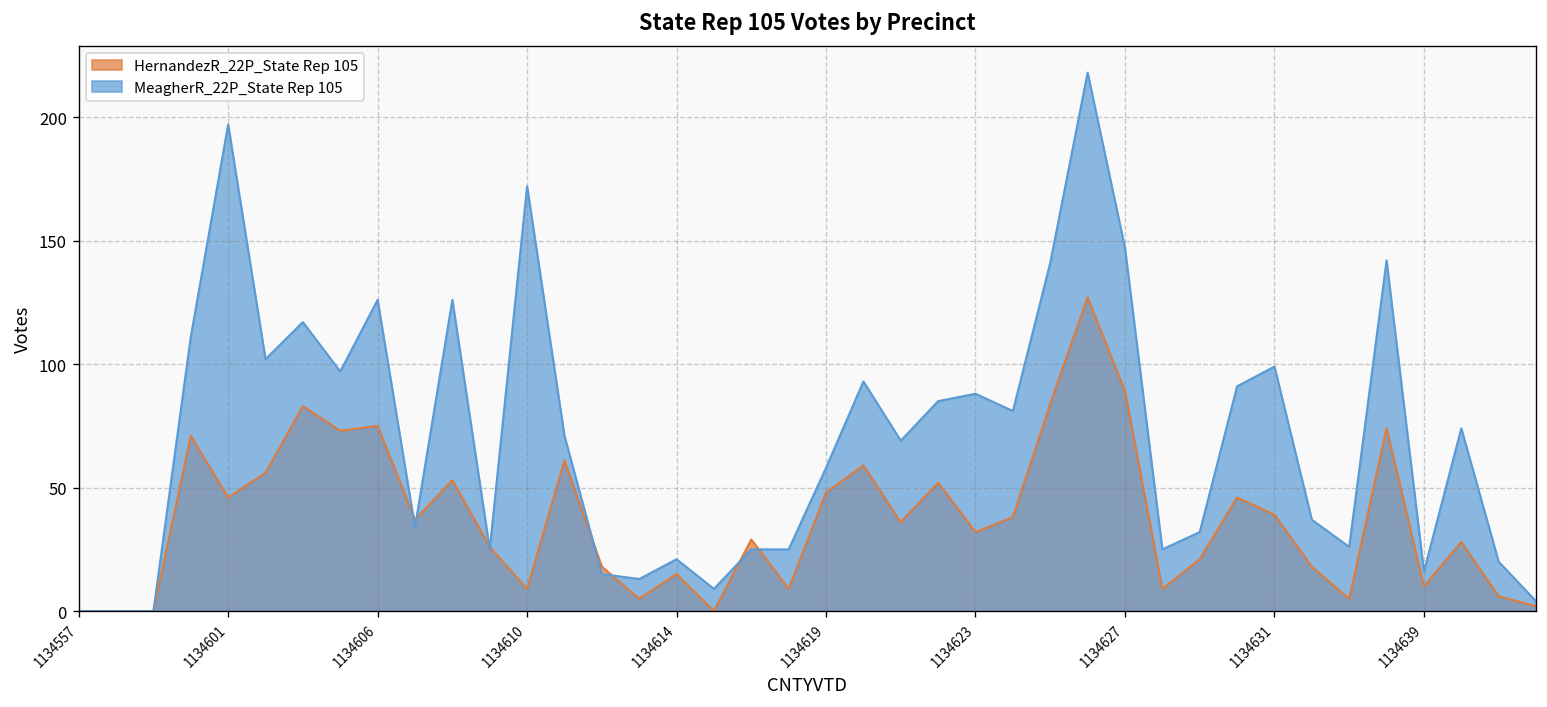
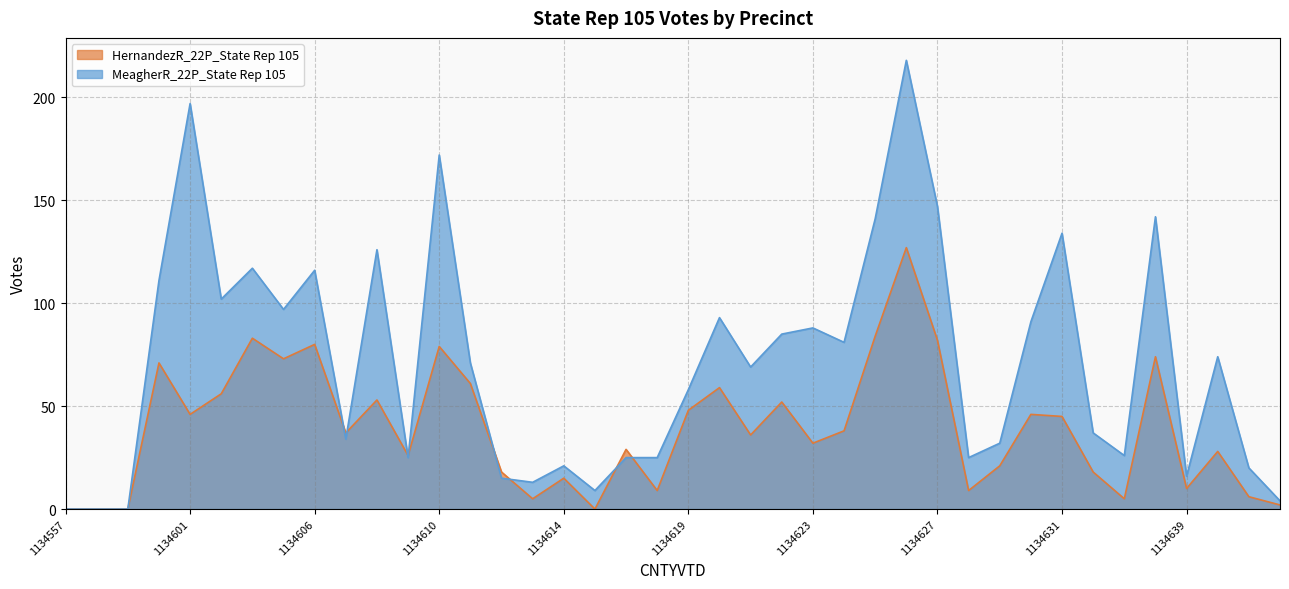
  {
    "HernandezR_22P_State Rep 105": {
      "1134601": 46,
-     "1134606": 75,
-     "1134610": 9,
+     "1134606": 80,
+     "1134610": 79,
      "1134614": 15,
      "1134619": 48,
      "1134623": 32,
-     "1134627": 89,
-     "1134631": 39,
+     "1134627": 82,
+     "1134631": 45,
      "1134639": 10
    },
    "MeagherR_22P_State Rep 105": {
      "1134601": 197,
-     "1134606": 126,
+     "1134606": 116,
      "1134610": 172,
      "1134614": 21,
      "1134619": 58,
      "1134623": 88,
      "1134627": 147,
-     "1134631": 99,
+     "1134631": 134,
      "1134639": 16
    }
  }
